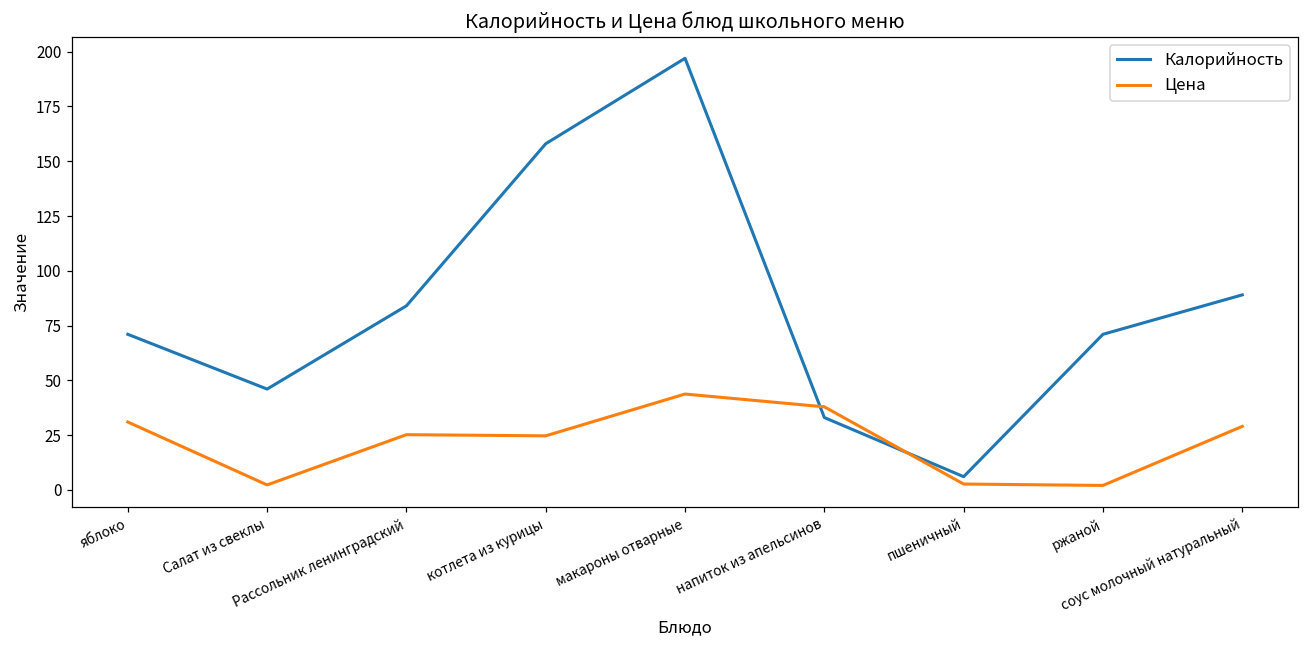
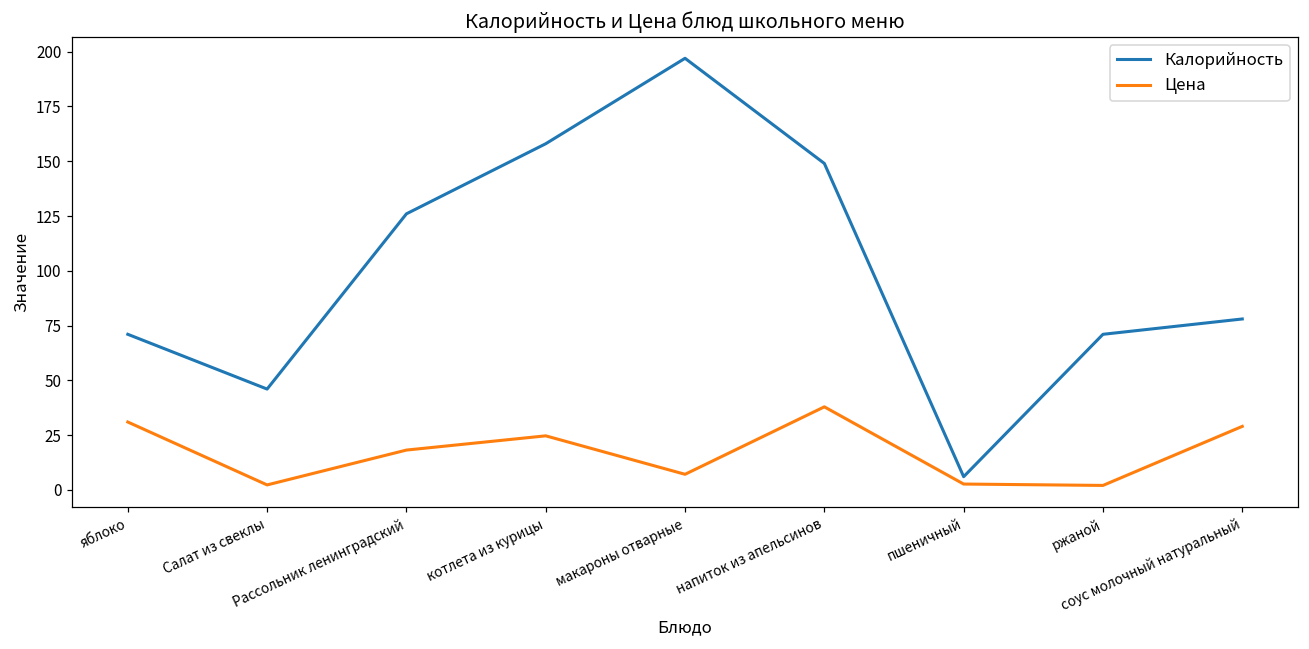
  {
    "Калорийность": {
      "яблоко": 71,
      "Салат из свеклы": 46,
-     "Рассольник ленинградский": 84,
+     "Рассольник ленинградский": 126,
      "котлета из курицы": 158,
      "макароны отварные": 197,
-     "напиток из апельсинов": 33,
+     "напиток из апельсинов": 149,
      "пшеничный": 6,
      "ржаной": 71,
-     "соус молочный натуральный": 89
+     "соус молочный натуральный": 78
    },
    "Цена": {
      "яблоко": 31,
      "Салат из свеклы": 2,
-     "Рассольник ленинградский": 25,
+     "Рассольник ленинградский": 18,
      "котлета из курицы": 25,
-     "макароны отварные": 44,
+     "макароны отварные": 7,
      "напиток из апельсинов": 38,
      "пшеничный": 3,
      "ржаной": 2,
      "соус молочный натуральный": 29
    }
  }
